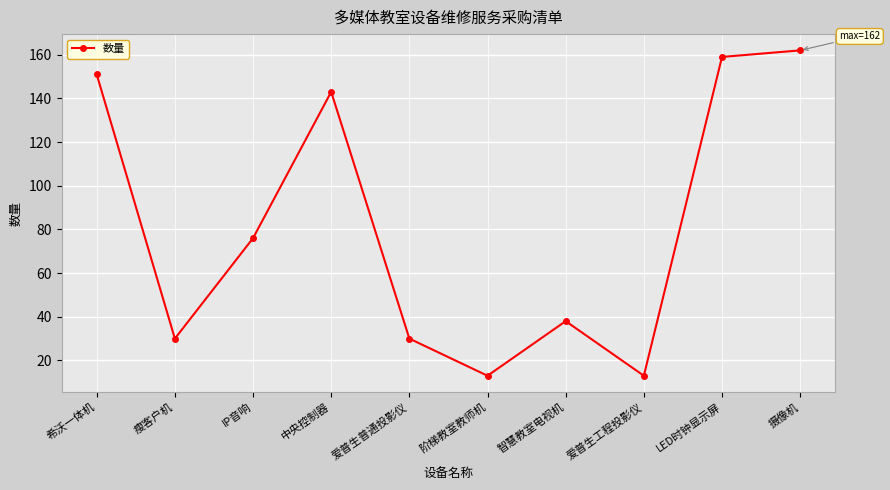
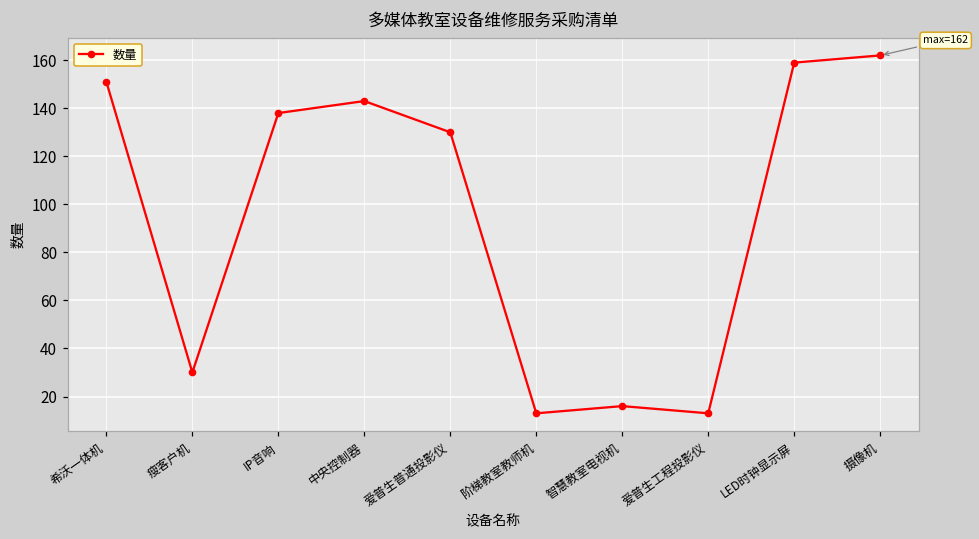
  {
    "希沃一体机": 151,
    "瘦客户机": 30,
-   "IP音响": 76,
+   "IP音响": 138,
    "中央控制器": 143,
-   "爱普生普通投影仪": 30,
+   "爱普生普通投影仪": 130,
    "阶梯教室教师机": 13,
-   "智慧教室电视机": 38,
+   "智慧教室电视机": 16,
    "爱普生工程投影仪": 13,
    "LED时钟显示屏": 159
  }
